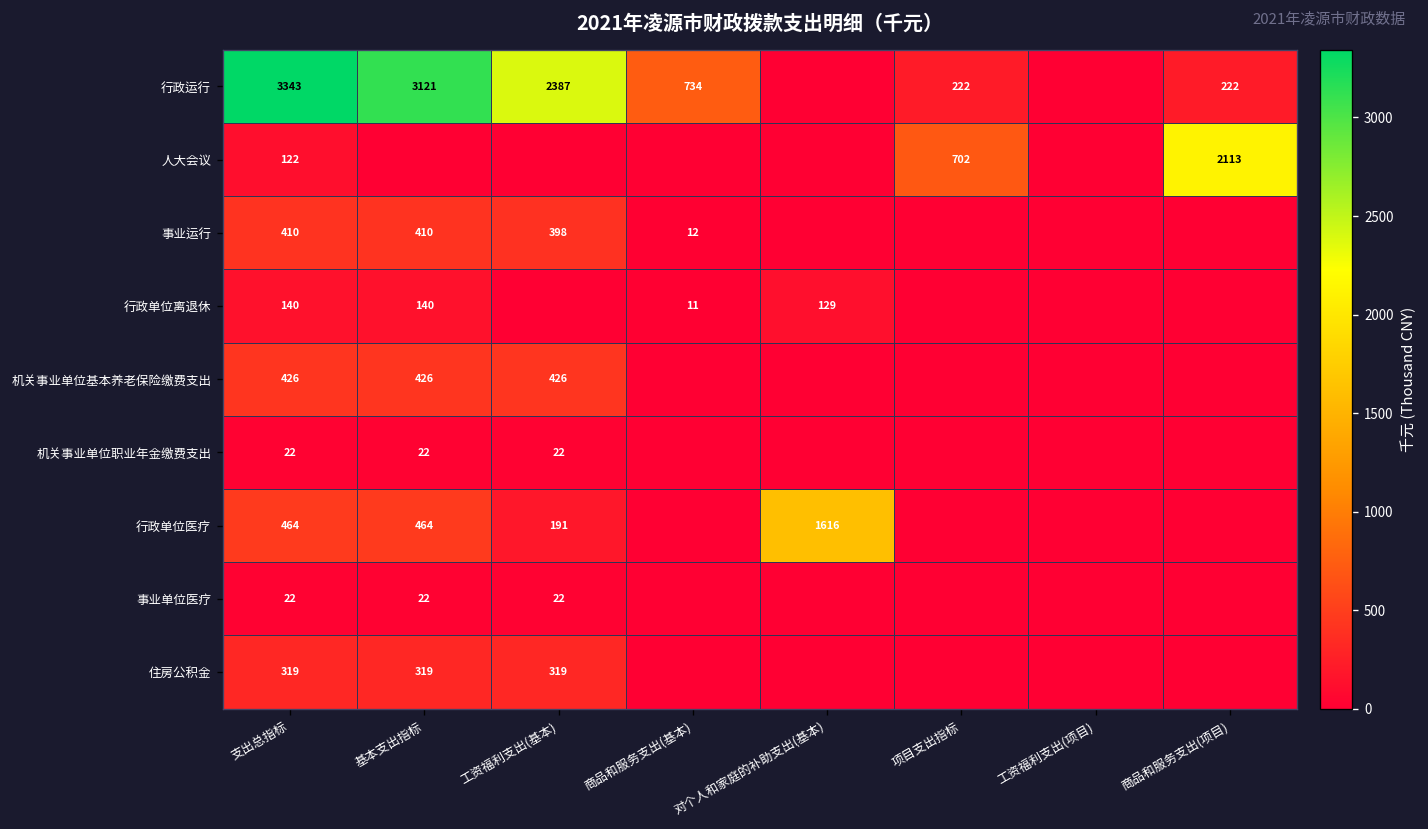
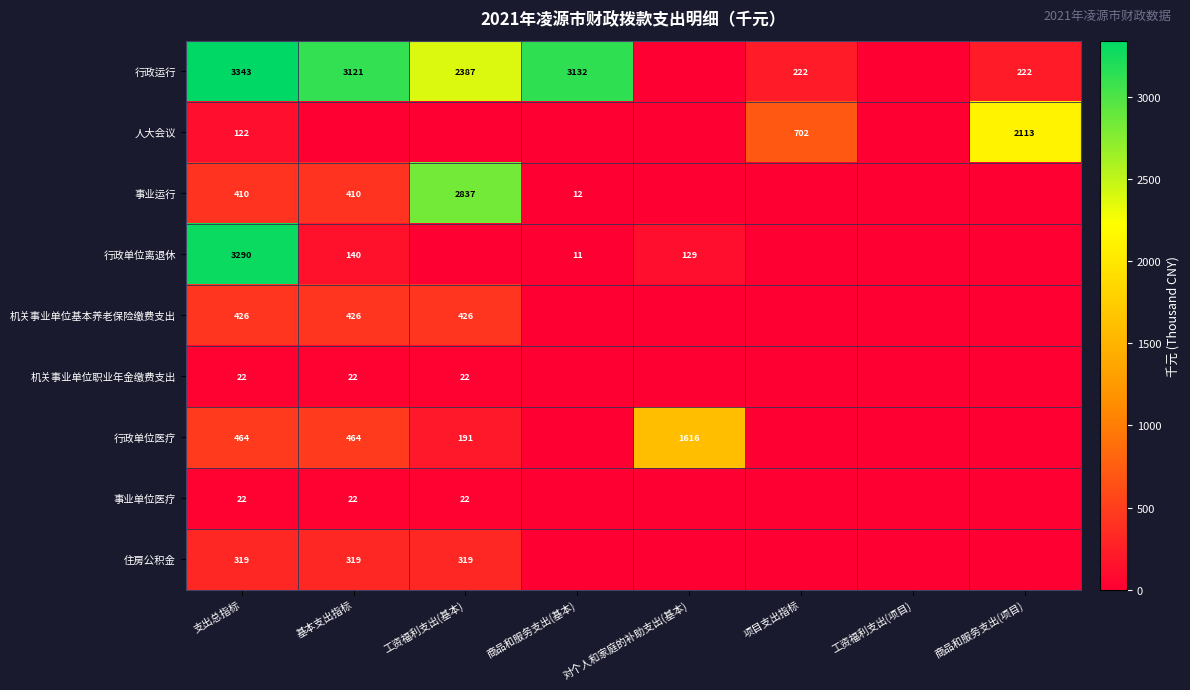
  {
    "行政运行": {
      "支出总指标": 3343,
      "基本支出指标": 3121,
      "工资福利支出(基本)": 2387,
-     "商品和服务支出(基本)": 734,
+     "商品和服务支出(基本)": 3132,
      "项目支出指标": 222,
      "商品和服务支出(项目)": 222
    },
    "人大会议": {
      "支出总指标": 122,
      "项目支出指标": 702,
      "商品和服务支出(项目)": 2113
    },
    "事业运行": {
      "支出总指标": 410,
      "基本支出指标": 410,
-     "工资福利支出(基本)": 398,
+     "工资福利支出(基本)": 2837,
      "商品和服务支出(基本)": 12
    },
    "行政单位离退休": {
-     "支出总指标": 140,
+     "支出总指标": 3290,
      "基本支出指标": 140,
      "商品和服务支出(基本)": 11,
      "对个人和家庭的补助支出(基本)": 129
    },
    "机关事业单位基本养老保险缴费支出": {
      "支出总指标": 426,
      "基本支出指标": 426,
      "工资福利支出(基本)": 426
    },
    "机关事业单位职业年金缴费支出": {
      "支出总指标": 22,
      "基本支出指标": 22,
      "工资福利支出(基本)": 22
    },
    "行政单位医疗": {
      "支出总指标": 464,
      "基本支出指标": 464,
      "工资福利支出(基本)": 191,
      "对个人和家庭的补助支出(基本)": 1616
    },
    "事业单位医疗": {
      "支出总指标": 22,
      "基本支出指标": 22,
      "工资福利支出(基本)": 22
    },
    "住房公积金": {
      "支出总指标": 319,
      "基本支出指标": 319,
      "工资福利支出(基本)": 319
    }
  }
